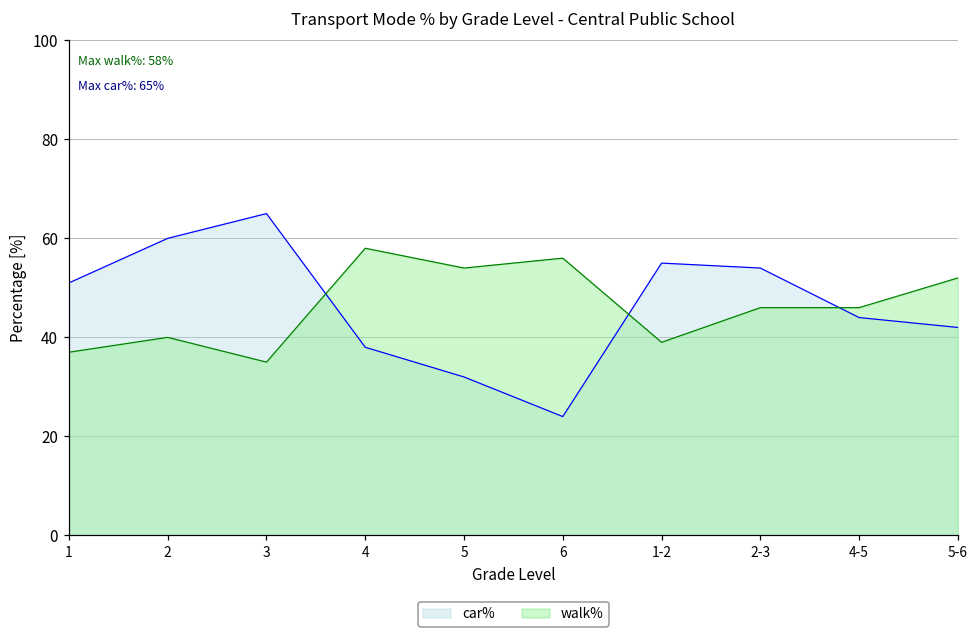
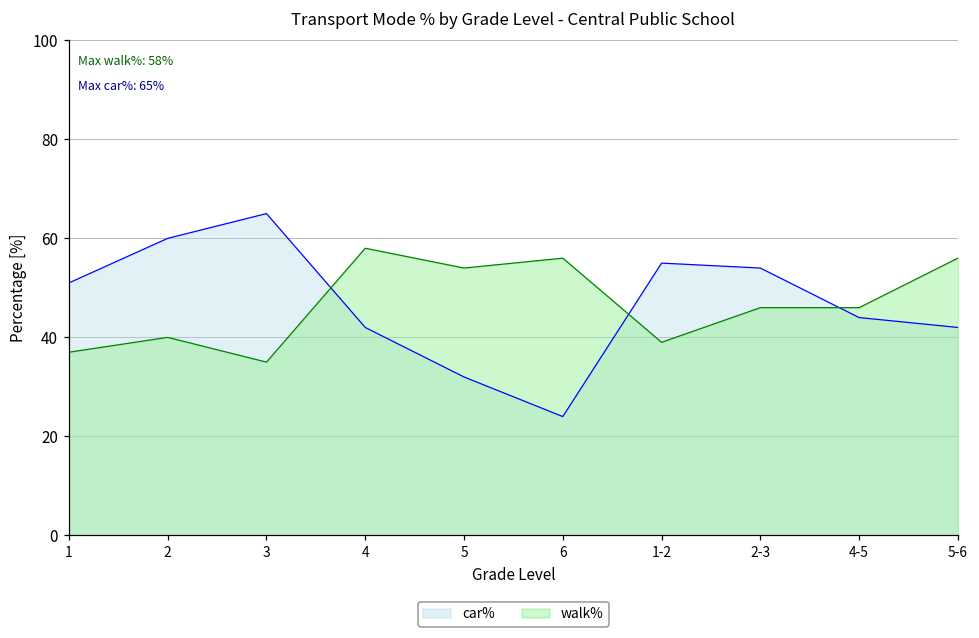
  {
    "car%": {
      "1": 51,
      "2": 60,
      "3": 65,
-     "4": 38,
+     "4": 42,
      "5": 32,
      "6": 24,
      "1-2": 55,
      "2-3": 54,
      "4-5": 44,
      "5-6": 42
    },
    "walk%": {
      "1": 37,
      "2": 40,
      "3": 35,
      "4": 58,
      "5": 54,
      "6": 56,
      "1-2": 39,
      "2-3": 46,
      "4-5": 46,
-     "5-6": 52
+     "5-6": 56
    }
  }
